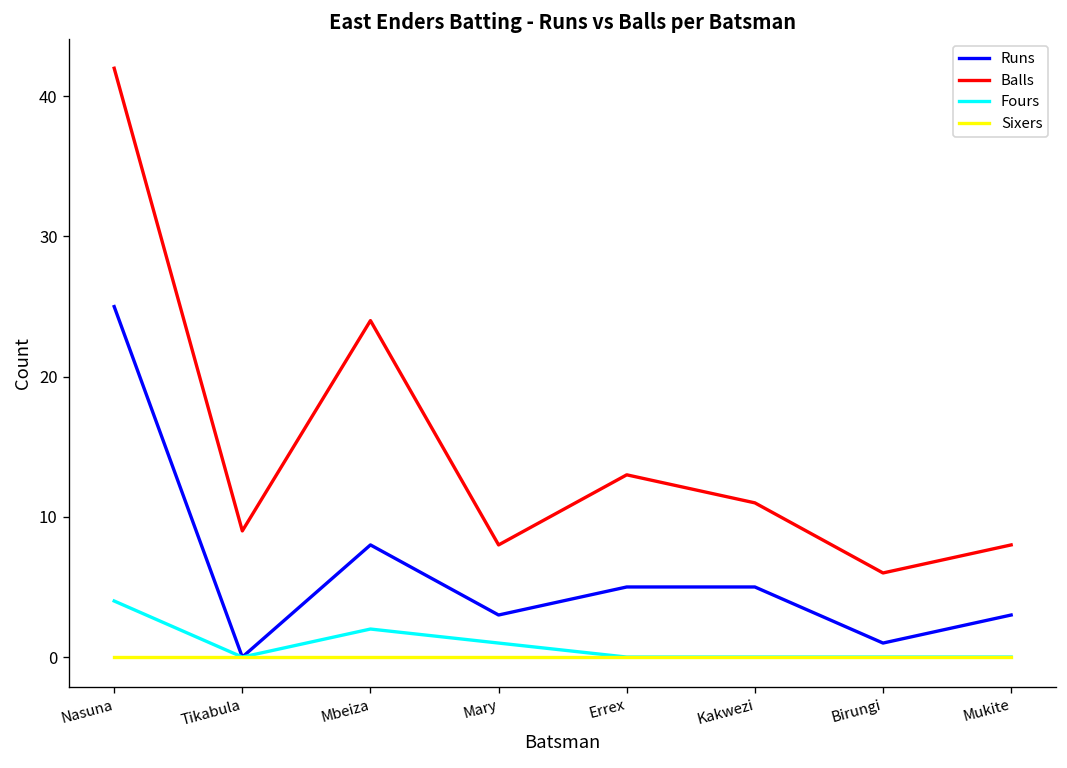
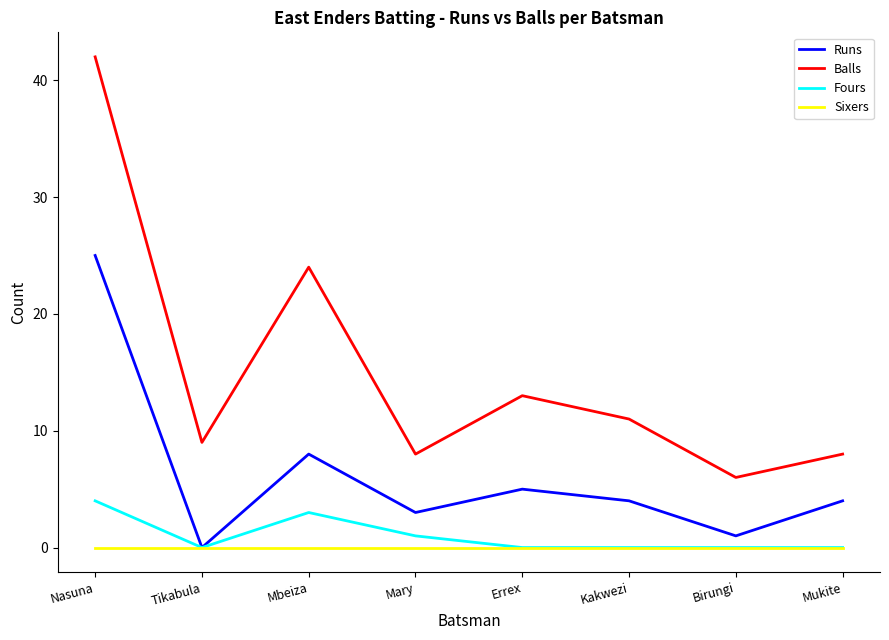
  {
    "Runs": {
      "Nasuna": 25,
      "Mbeiza": 8,
      "Mary": 3,
      "Errex": 5,
-     "Kakwezi": 5,
+     "Kakwezi": 4,
      "Birungi": 1,
-     "Mukite": 3
+     "Mukite": 4
    },
    "Balls": {
      "Nasuna": 42,
      "Tikabula": 9,
      "Mbeiza": 24,
      "Mary": 8,
      "Errex": 13,
      "Kakwezi": 11,
      "Birungi": 6,
      "Mukite": 8
    },
    "Fours": {
      "Nasuna": 4,
-     "Mbeiza": 2,
+     "Mbeiza": 3,
      "Mary": 1
    },
    "Sixers": {
      "Nasuna": 0,
      "Mbeiza": 0,
      "Mary": 0
    }
  }
